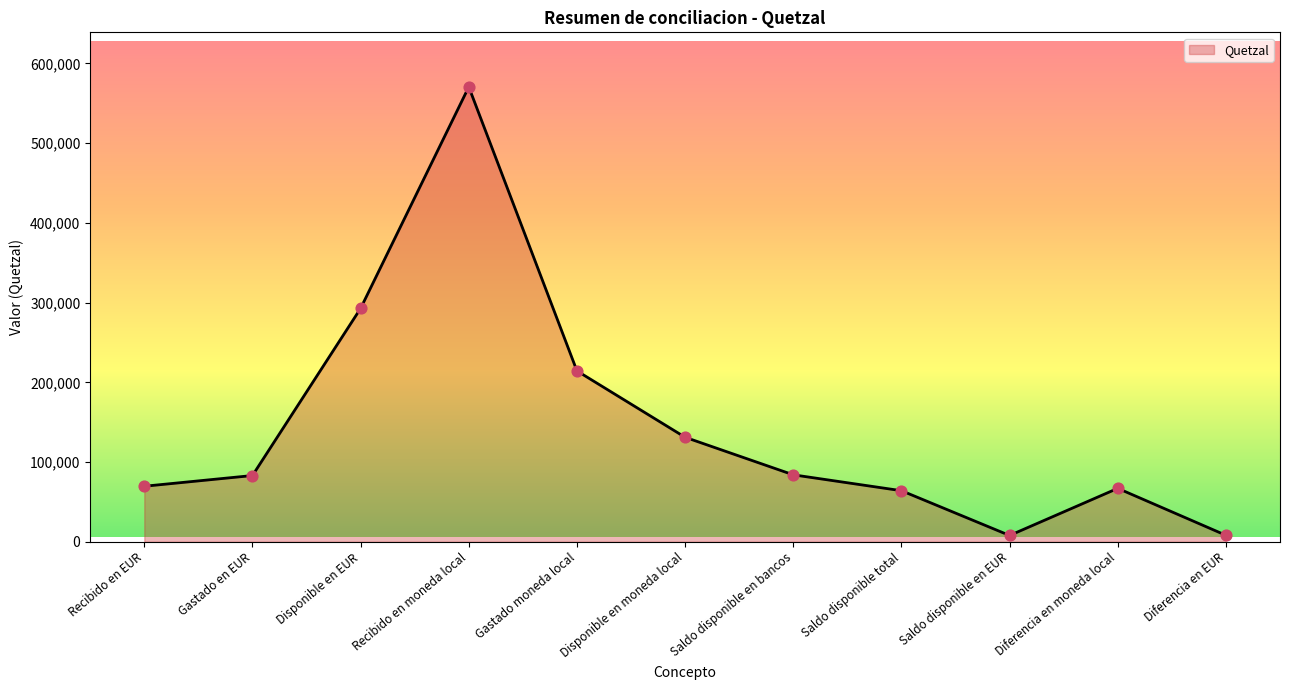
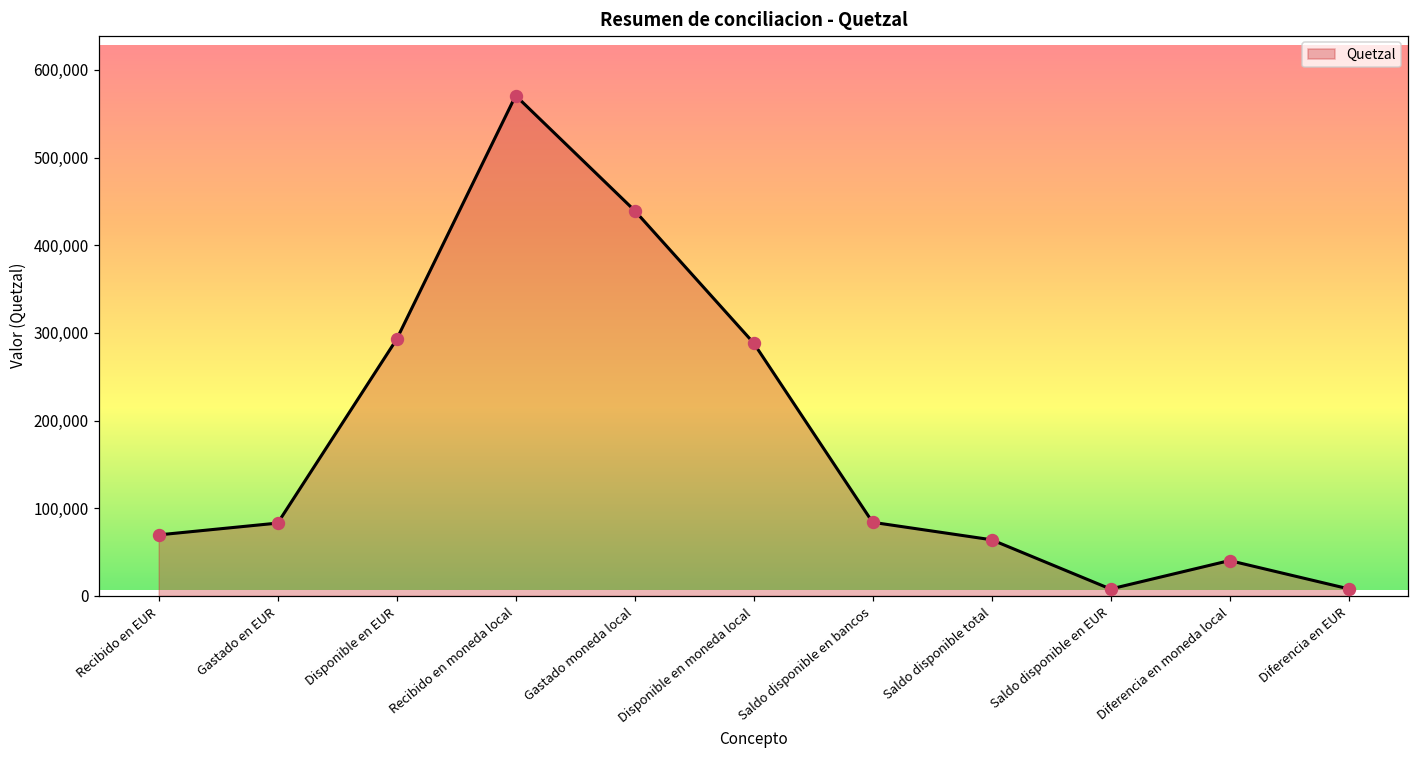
  {
    "Recibido en EUR": "70,000",
    "Gastado en EUR": "80,000",
    "Disponible en EUR": "290,000",
    "Recibido en moneda local": "570,000",
-   "Gastado moneda local": "210,000",
-   "Disponible en moneda local": "130,000",
+   "Gastado moneda local": "440,000",
+   "Disponible en moneda local": "290,000",
    "Saldo disponible en bancos": "80,000",
    "Saldo disponible total": "60,000",
    "Saldo disponible en EUR": "10,000",
-   "Diferencia en moneda local": "70,000",
+   "Diferencia en moneda local": "40,000",
    "Diferencia en EUR": "10,000"
  }
